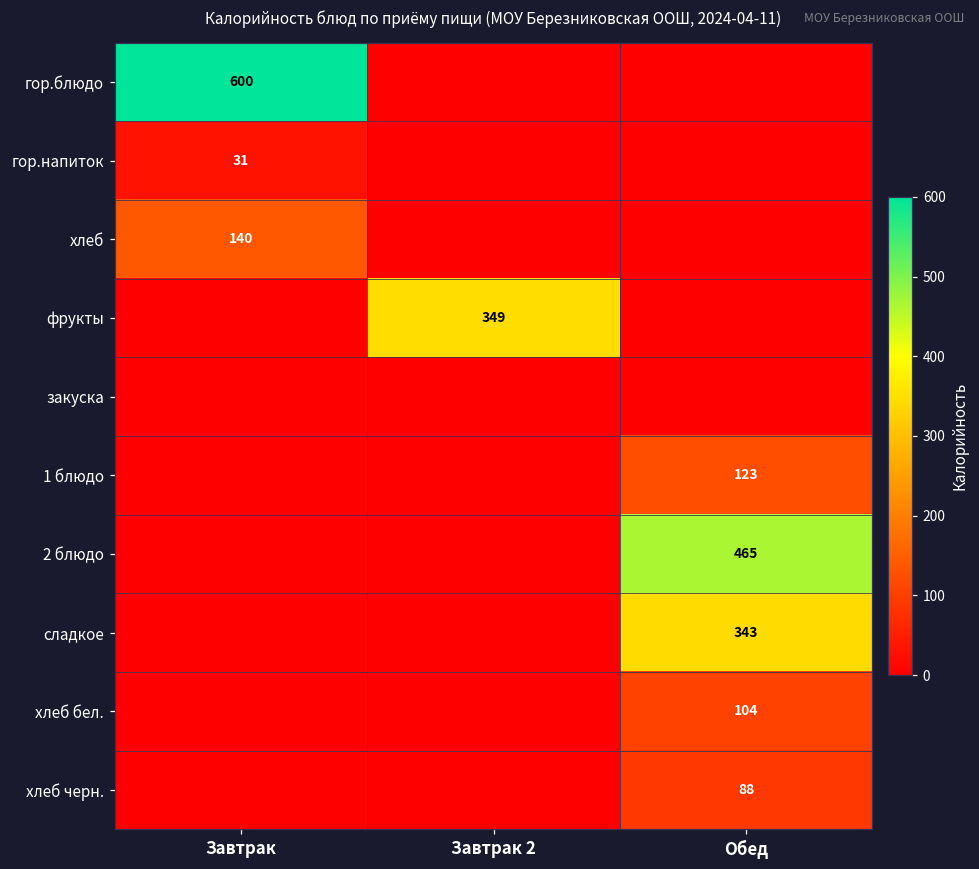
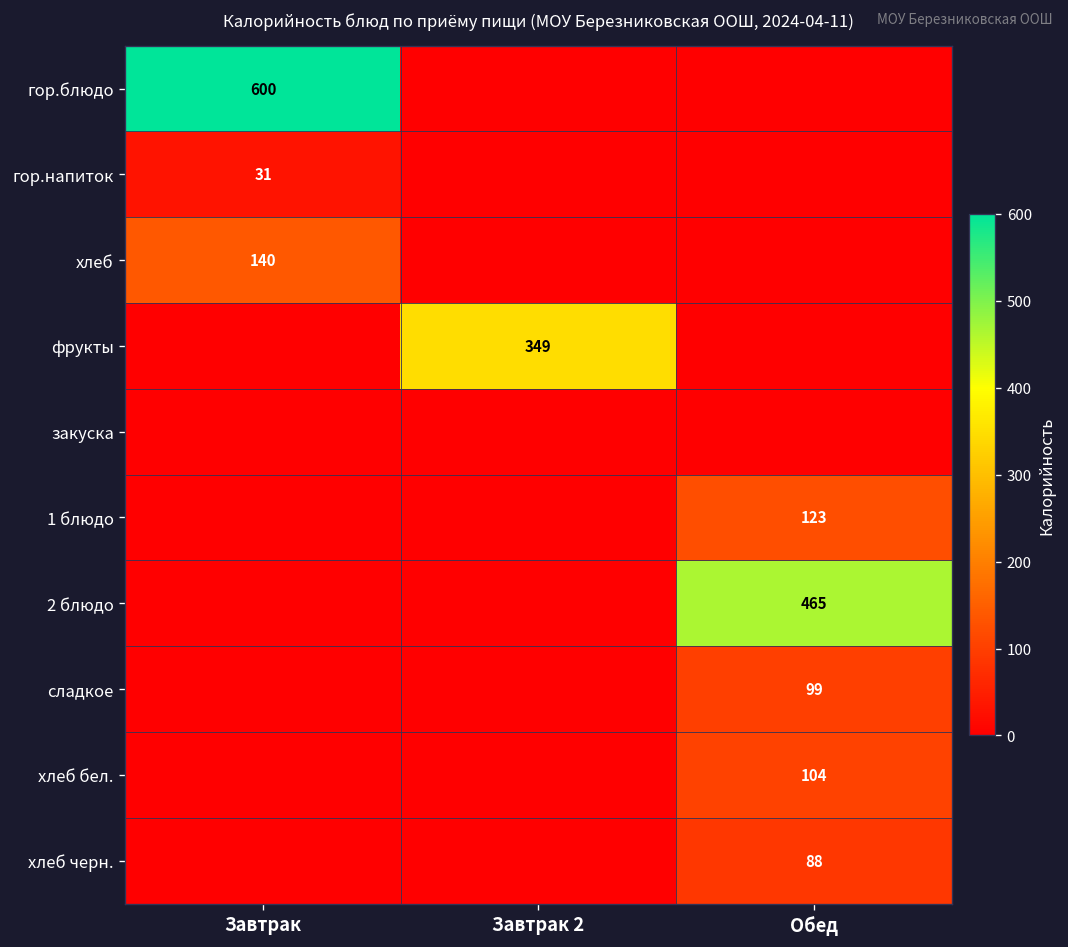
  {
    "гор.блюдо": {
      "Завтрак": 600
    },
    "гор.напиток": {
      "Завтрак": 31
    },
    "хлеб": {
      "Завтрак": 140
    },
    "фрукты": {
      "Завтрак 2": 349
    },
    "1 блюдо": {
      "Обед": 123
    },
    "2 блюдо": {
      "Обед": 465
    },
    "сладкое": {
-     "Обед": 343
+     "Обед": 99
    },
    "хлеб бел.": {
      "Обед": 104
    },
    "хлеб черн.": {
      "Обед": 88
    }
  }
